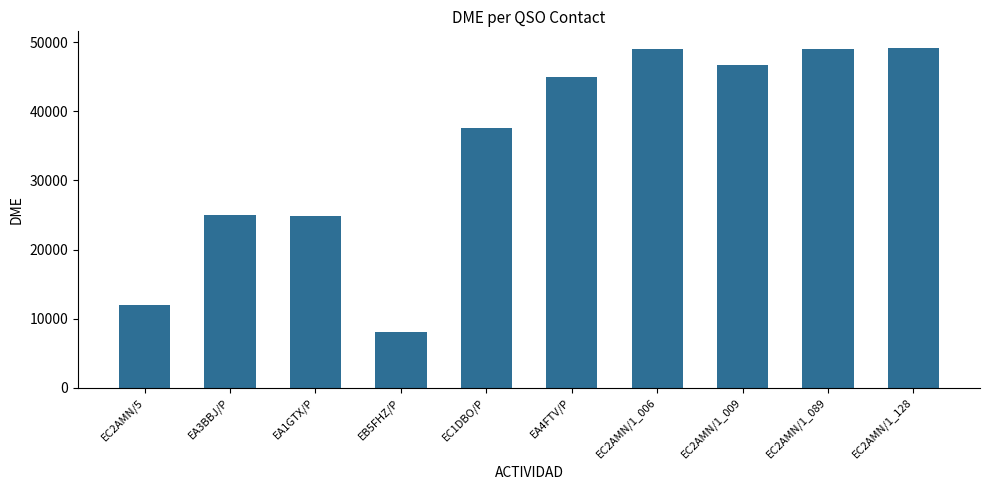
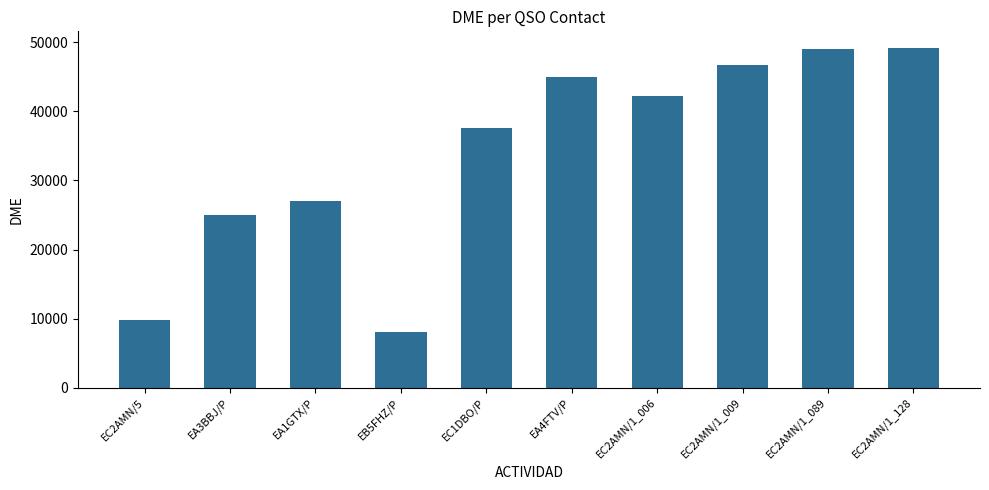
  {
-   "EC2AMN/5": 12000,
+   "EC2AMN/5": 10000,
    "EA3BBJ/P": 25000,
-   "EA1GTX/P": 25000,
+   "EA1GTX/P": 27000,
    "EB5FHZ/P": 8000,
    "EC1DBO/P": 38000,
    "EA4FTV/P": 45000,
-   "EC2AMN/1_006": 49000,
+   "EC2AMN/1_006": 42000,
    "EC2AMN/1_009": 47000,
    "EC2AMN/1_089": 49000,
    "EC2AMN/1_128": 49000
  }
